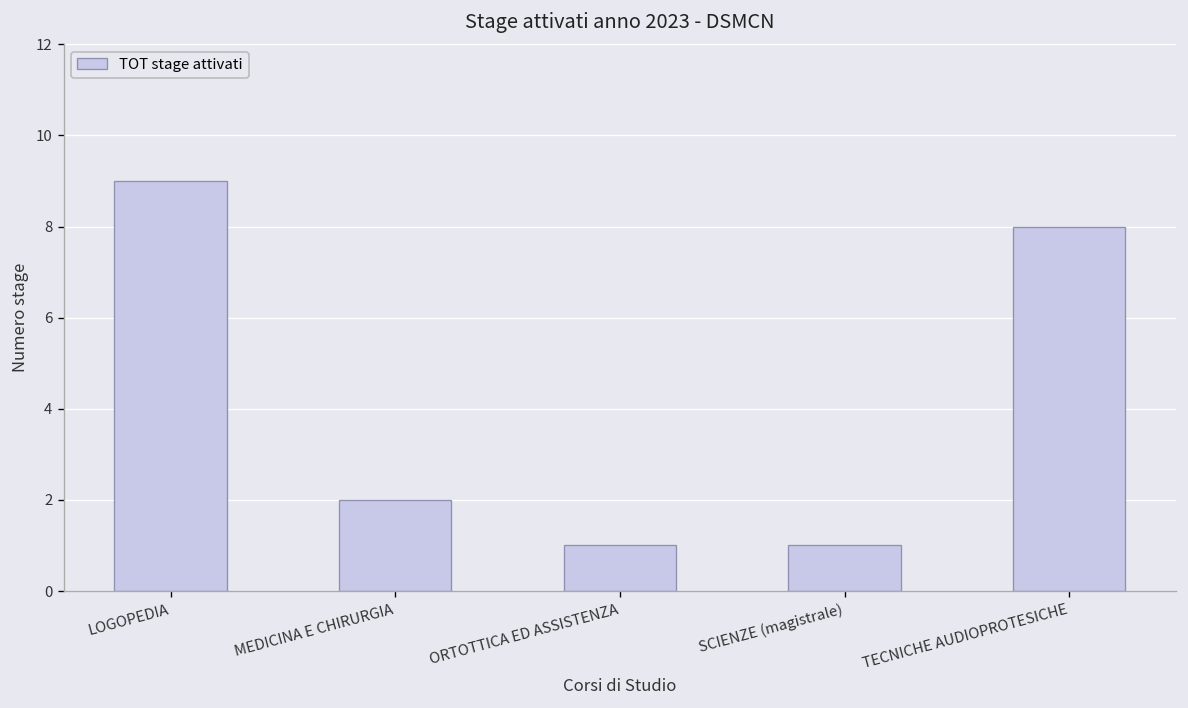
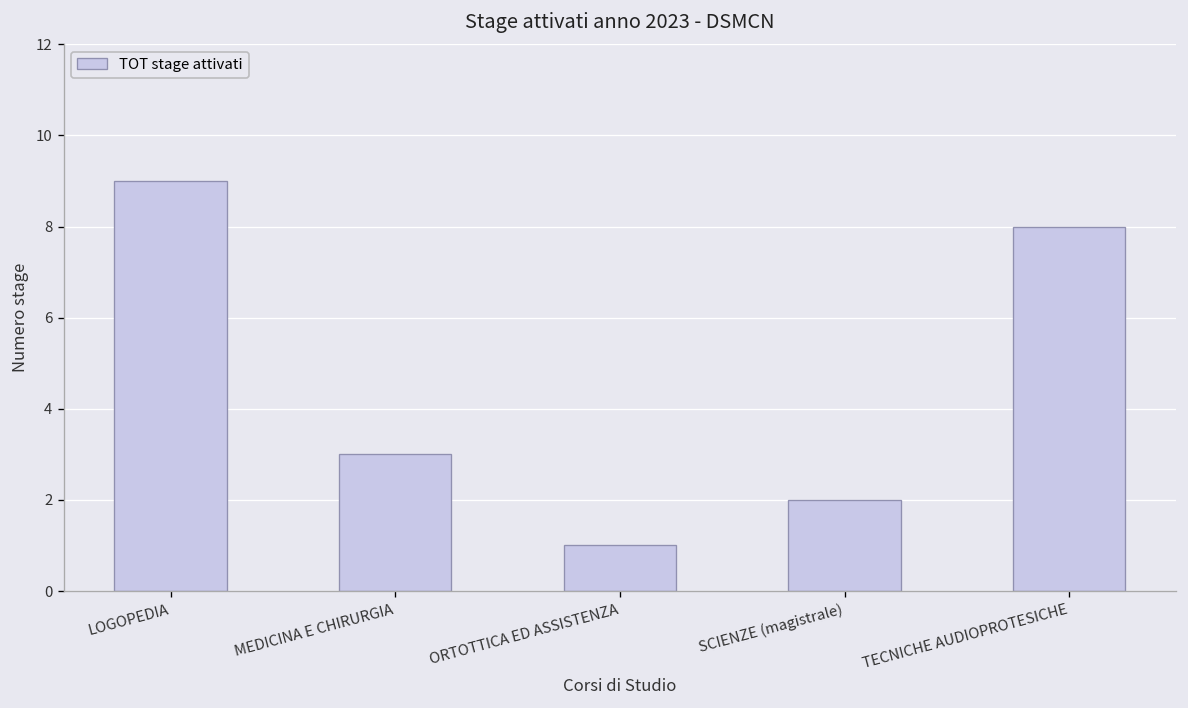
  {
    "LOGOPEDIA": 9,
-   "MEDICINA E CHIRURGIA": 2,
+   "MEDICINA E CHIRURGIA": 3,
    "ORTOTTICA ED ASSISTENZA": 1,
-   "SCIENZE (magistrale)": 1,
+   "SCIENZE (magistrale)": 2,
    "TECNICHE AUDIOPROTESICHE": 8
  }
